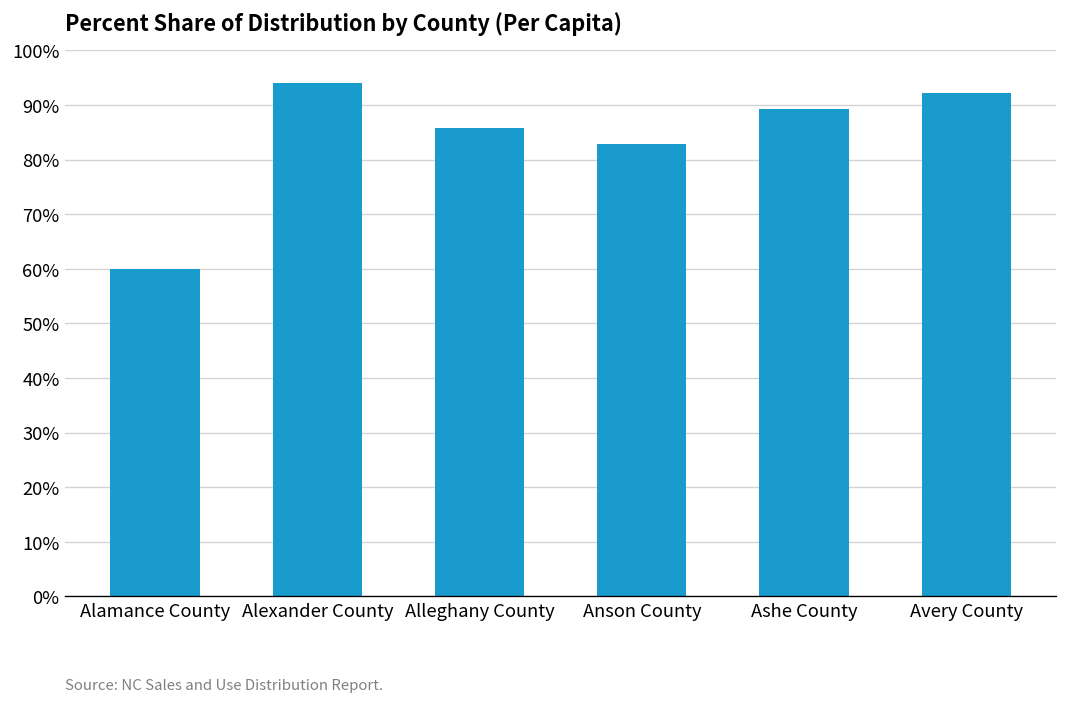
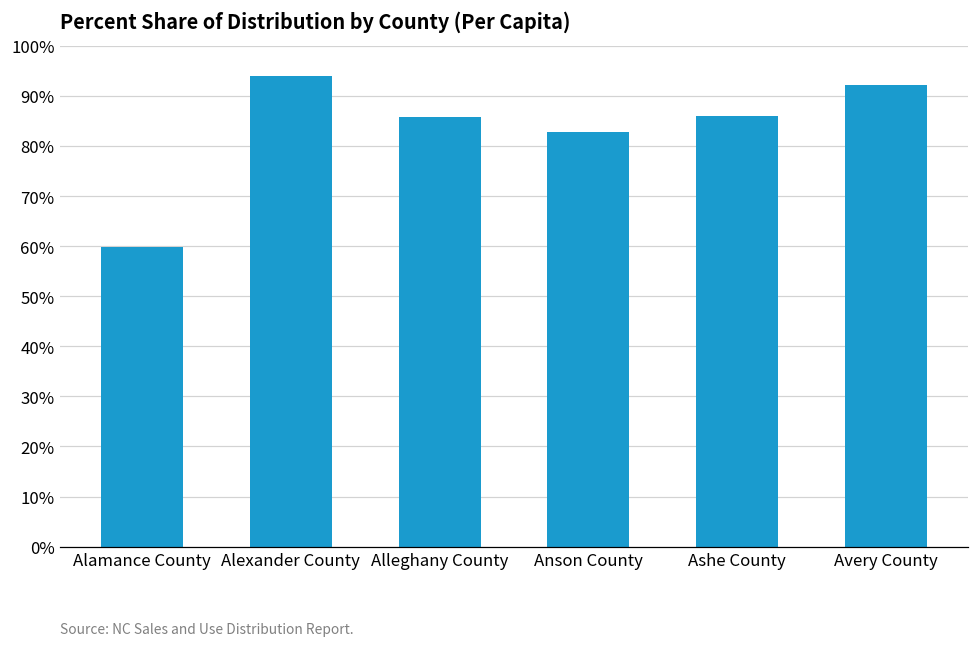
  {
    "Alamance County": "60%",
    "Alexander County": "94%",
    "Alleghany County": "86%",
    "Anson County": "83%",
-   "Ashe County": "89%",
+   "Ashe County": "86%",
    "Avery County": "92%"
  }
